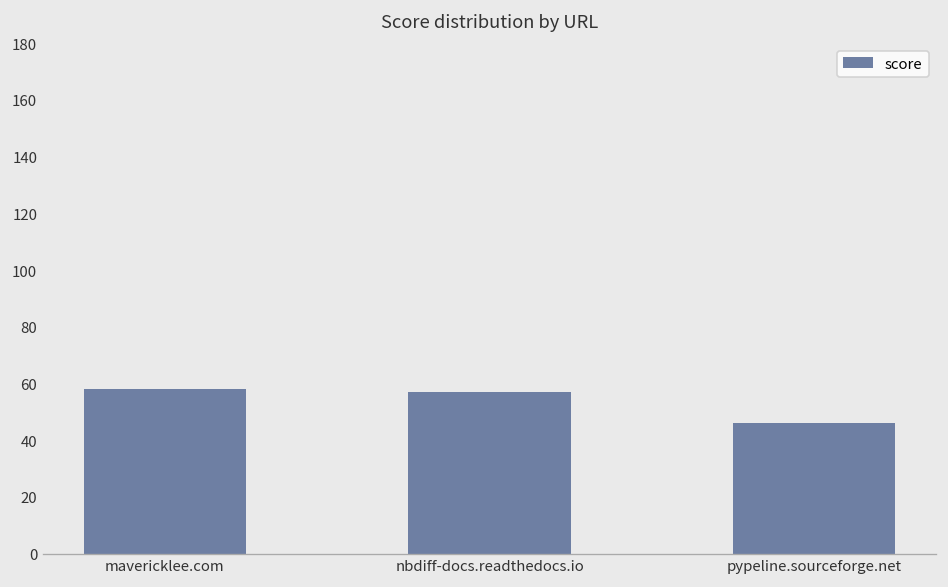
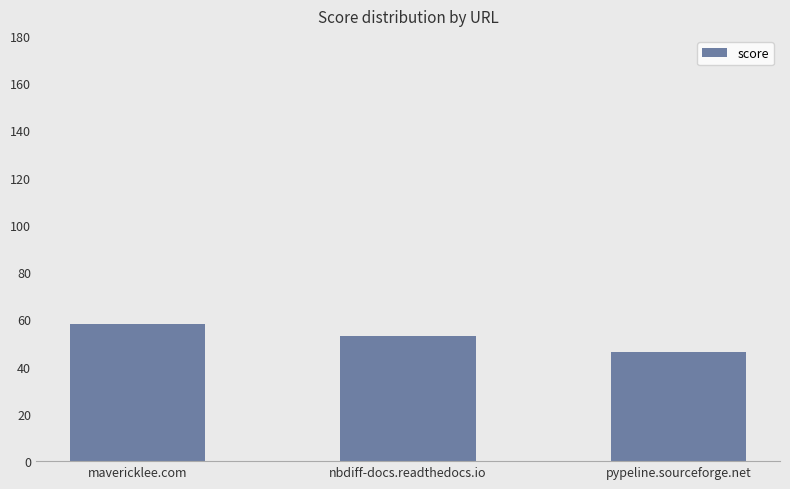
  {
    "mavericklee.com": 58,
-   "nbdiff-docs.readthedocs.io": 57,
+   "nbdiff-docs.readthedocs.io": 53,
    "pypeline.sourceforge.net": 46
  }
